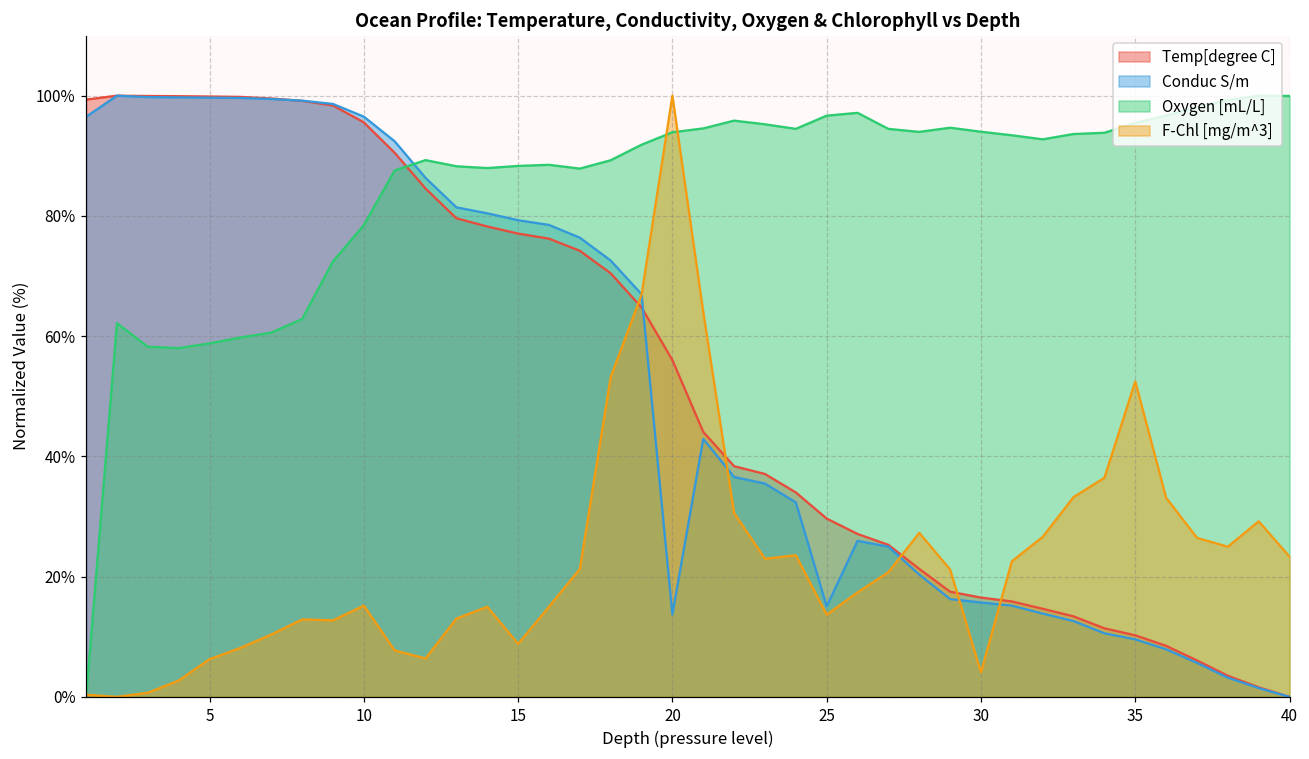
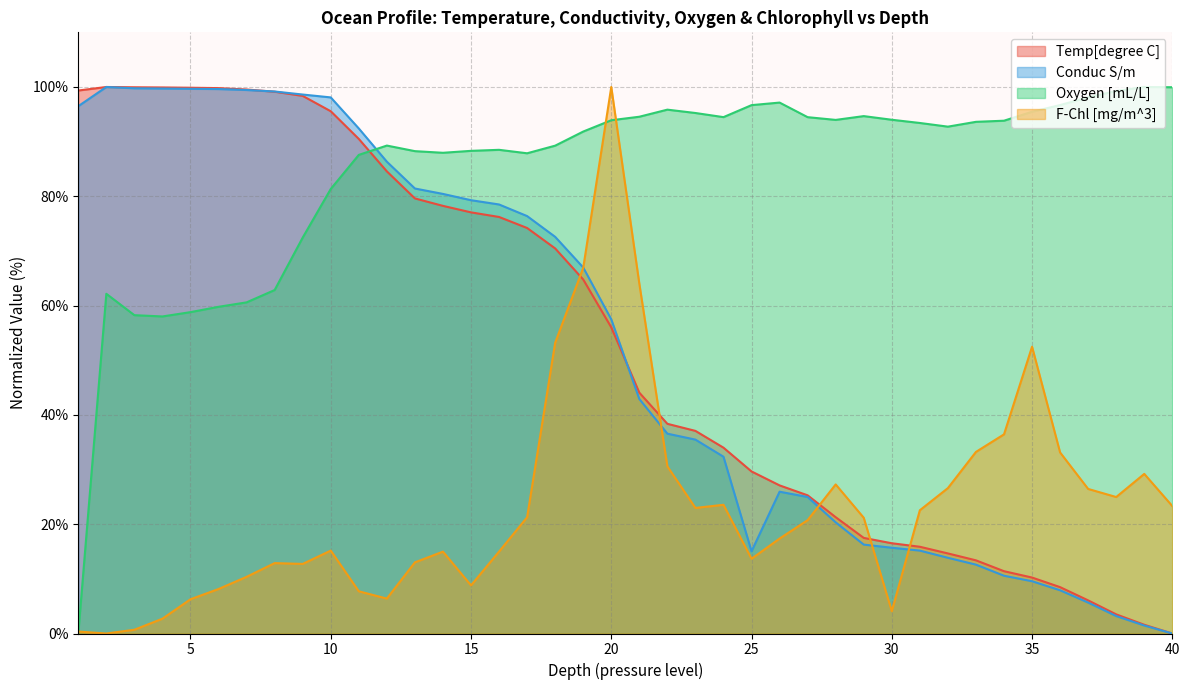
  {
    "Temp[degree C]": {
      "10": "96%",
      "15": "77%",
      "20": "56%",
      "25": "30%",
      "30": "17%",
      "35": "10%"
    },
    "Conduc S/m": {
-     "10": "97%",
+     "10": "98%",
      "15": "79%",
-     "20": "14%",
+     "20": "57%",
      "25": "15%",
      "30": "16%",
      "35": "10%"
    },
    "Oxygen [mL/L]": {
      "5": "59%",
-     "10": "78%",
+     "10": "81%",
      "15": "88%",
      "20": "94%",
      "25": "97%",
      "30": "94%",
      "40": "100%"
    },
    "F-Chl [mg/m^3]": {
      "5": "6%",
      "10": "15%",
      "15": "9%",
      "20": "100%",
      "25": "14%",
      "30": "4%",
      "35": "52%",
      "40": "23%"
    }
  }
